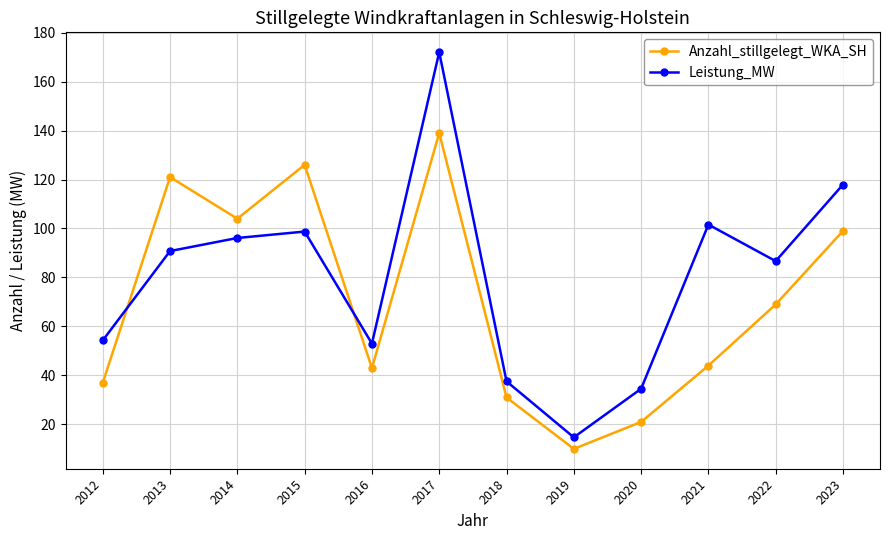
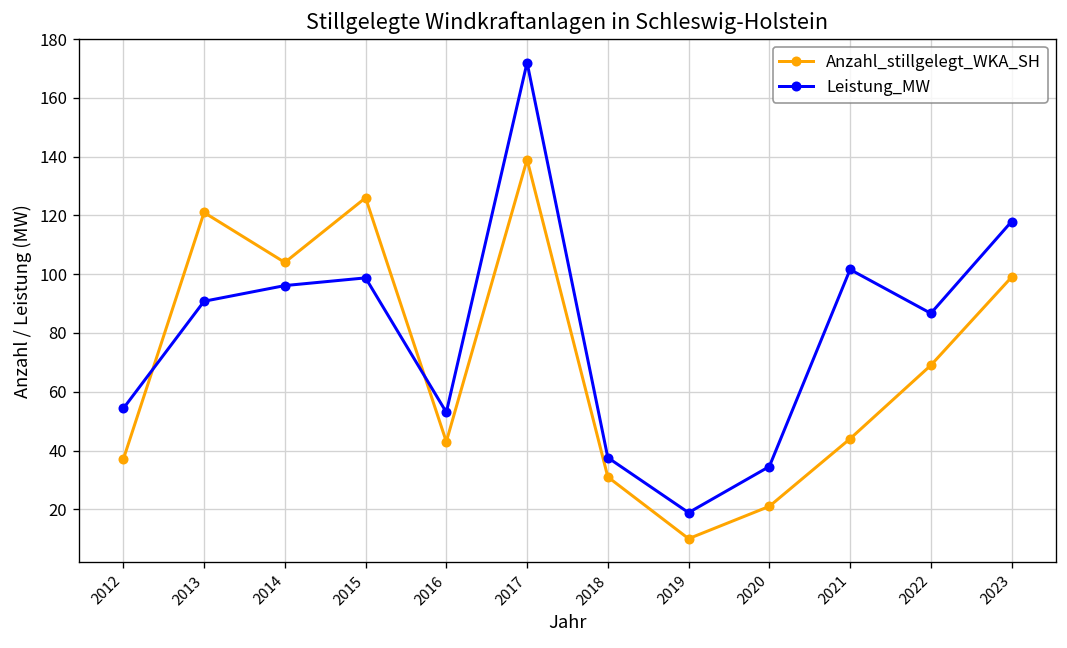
  {
    "Anzahl_stillgelegt_WKA_SH": {
      "2012": 37,
      "2013": 121,
      "2014": 104,
      "2015": 126,
      "2016": 43,
      "2017": 139,
      "2018": 31,
      "2019": 10,
      "2020": 21,
      "2021": 44,
      "2022": 69,
      "2023": 99
    },
    "Leistung_MW": {
      "2012": 54,
      "2013": 91,
      "2014": 96,
      "2015": 99,
      "2016": 53,
      "2017": 172,
      "2018": 38,
-     "2019": 15,
+     "2019": 19,
      "2020": 35,
      "2021": 102,
      "2022": 87,
      "2023": 118
    }
  }
